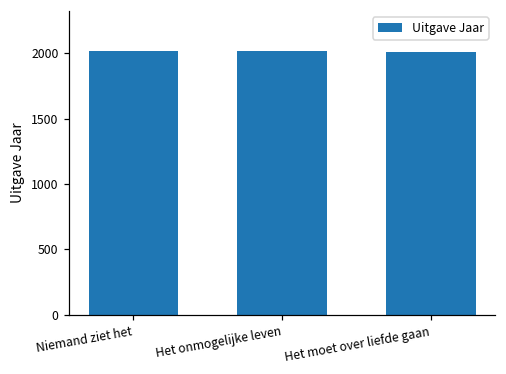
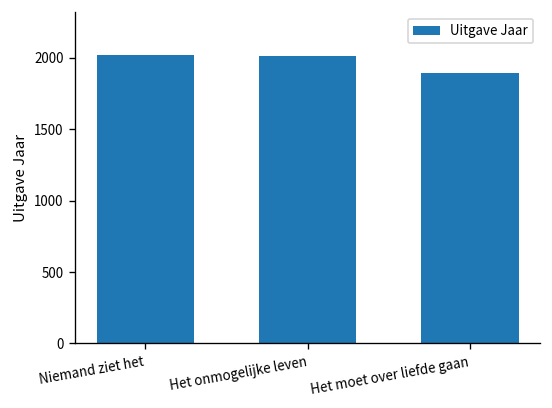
  {
    "Niemand ziet het": 2020,
    "Het onmogelijke leven": 2020,
-   "Het moet over liefde gaan": 2010
+   "Het moet over liefde gaan": 1900
  }
